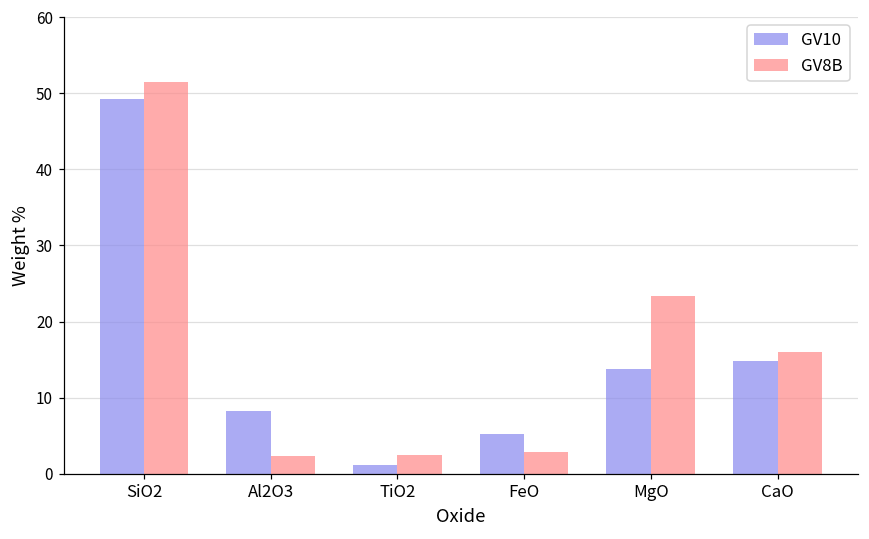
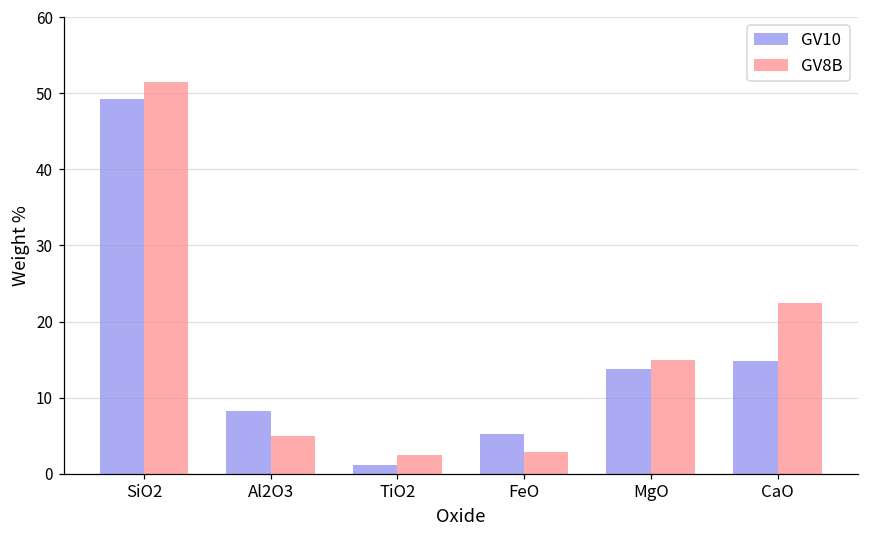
  {
    "GV10": {
      "SiO2": 49,
      "Al2O3": 8,
      "TiO2": 1,
      "FeO": 5,
      "MgO": 14,
      "CaO": 15
    },
    "GV8B": {
      "SiO2": 52,
-     "Al2O3": 2,
+     "Al2O3": 5,
      "TiO2": 3,
      "FeO": 3,
-     "MgO": 23,
-     "CaO": 16
+     "MgO": 15,
+     "CaO": 22
    }
  }
